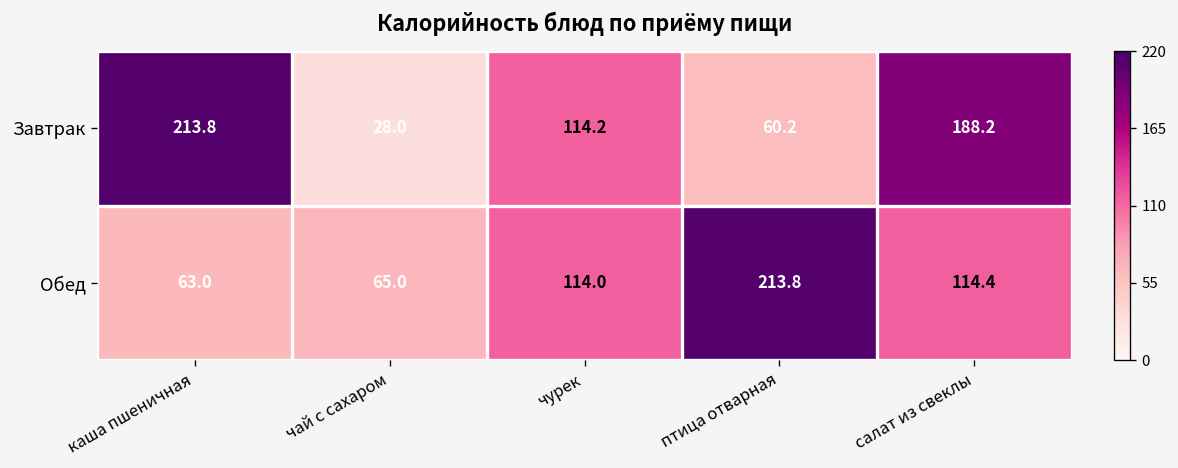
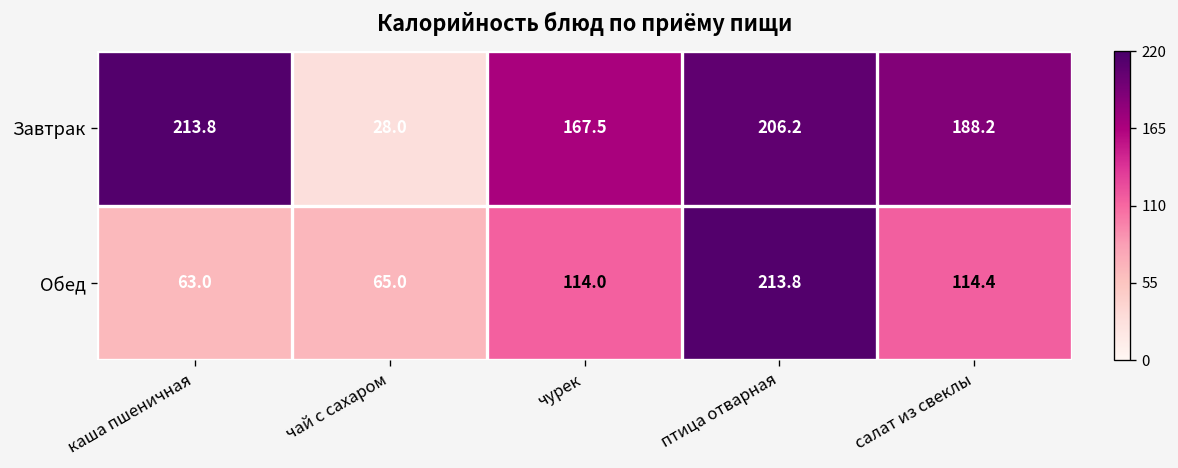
  {
    "Завтрак": {
      "каша пшеничная": 213.8,
-     "чурек": 114.2,
-     "птица отварная": 60.2,
+     "чурек": 167.5,
+     "птица отварная": 206.2,
      "салат из свеклы": 188.2
    },
    "Обед": {
      "каша пшеничная": 63.0,
      "чай с сахаром": 65.0,
      "чурек": 114.0,
      "птица отварная": 213.8,
      "салат из свеклы": 114.4
    }
  }
